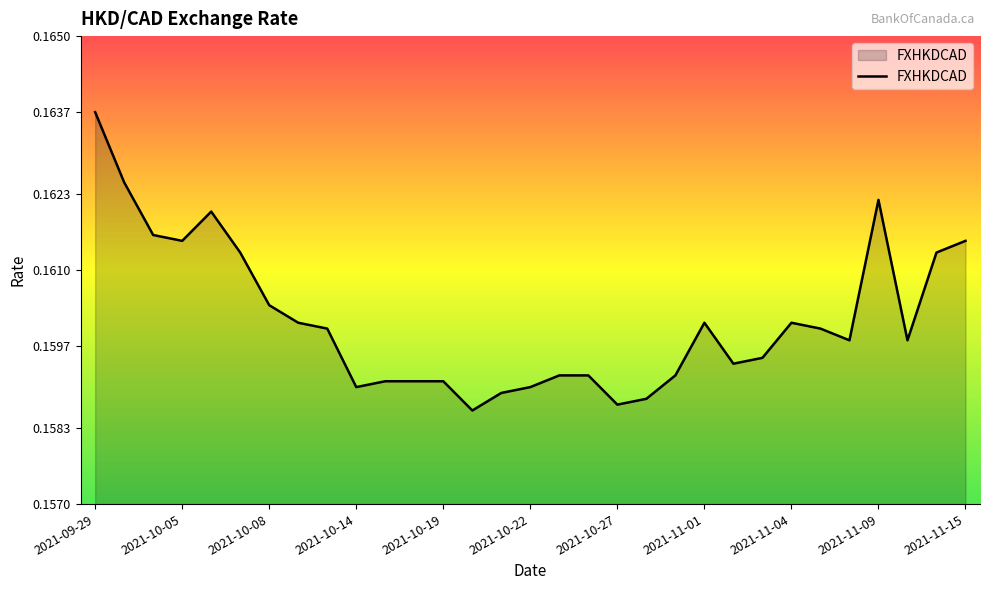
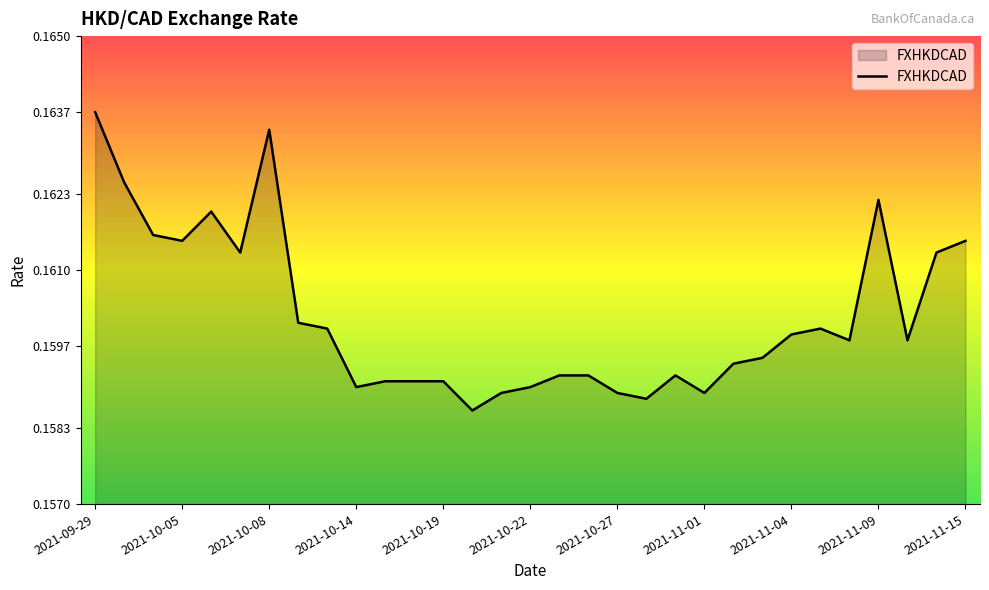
  {
    "2021-09-29": 0.1637,
    "2021-10-05": 0.1615,
-   "2021-10-08": 0.1604,
+   "2021-10-08": 0.1634,
    "2021-10-14": 0.1590,
    "2021-10-19": 0.1591,
    "2021-10-22": 0.1590,
-   "2021-10-27": 0.1587,
-   "2021-11-01": 0.1601,
-   "2021-11-04": 0.1601,
+   "2021-10-27": 0.1589,
+   "2021-11-01": 0.1589,
+   "2021-11-04": 0.1599,
    "2021-11-09": 0.1622,
    "2021-11-15": 0.1615
  }
